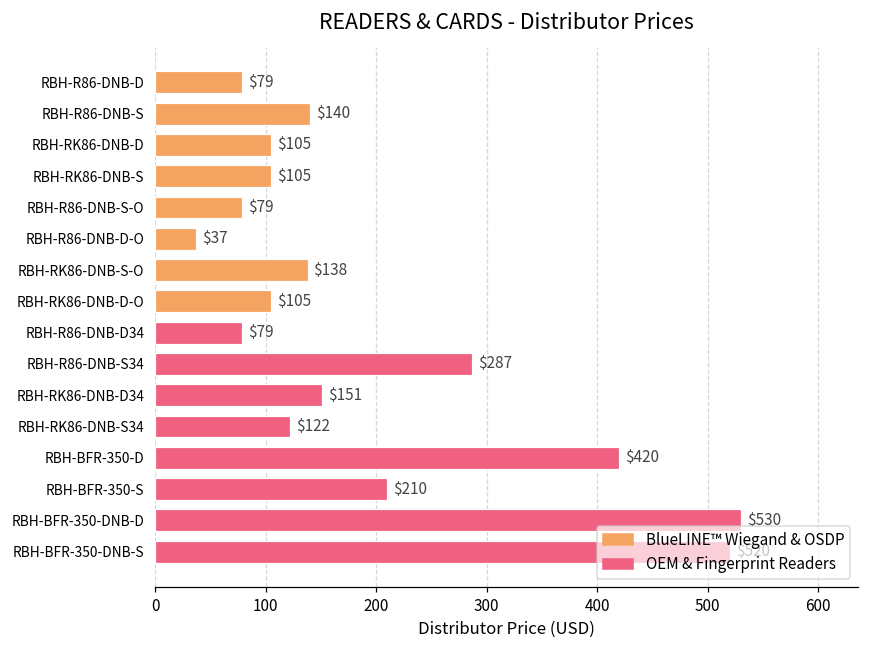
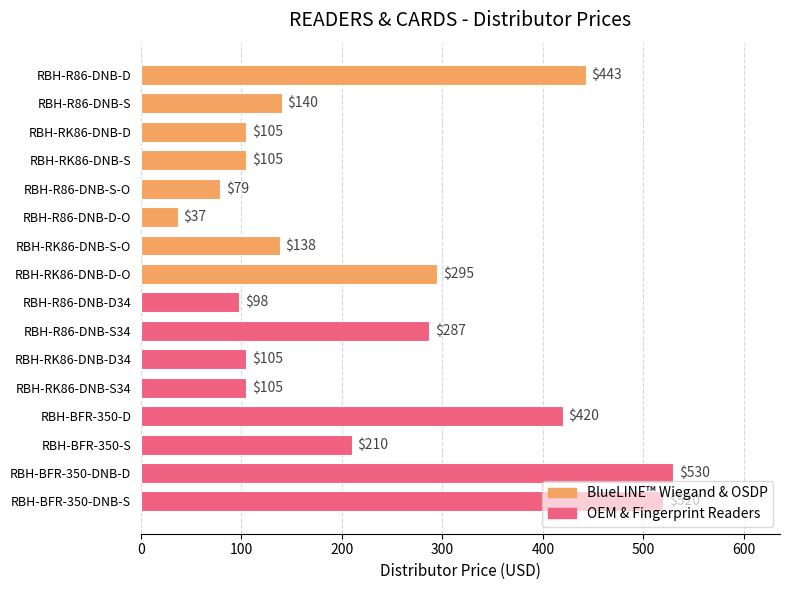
  {
-   "RBH-R86-DNB-D": "$79",
+   "RBH-R86-DNB-D": "$443",
    "RBH-R86-DNB-S": "$140",
    "RBH-RK86-DNB-D": "$105",
    "RBH-RK86-DNB-S": "$105",
    "RBH-R86-DNB-S-O": "$79",
    "RBH-R86-DNB-D-O": "$37",
    "RBH-RK86-DNB-S-O": "$138",
-   "RBH-RK86-DNB-D-O": "$105",
-   "RBH-R86-DNB-D34": "$79",
+   "RBH-RK86-DNB-D-O": "$295",
+   "RBH-R86-DNB-D34": "$98",
    "RBH-R86-DNB-S34": "$287",
-   "RBH-RK86-DNB-D34": "$151",
-   "RBH-RK86-DNB-S34": "$122",
+   "RBH-RK86-DNB-D34": "$105",
+   "RBH-RK86-DNB-S34": "$105",
    "RBH-BFR-350-D": "$420",
    "RBH-BFR-350-S": "$210",
    "RBH-BFR-350-DNB-D": "$530"
  }
